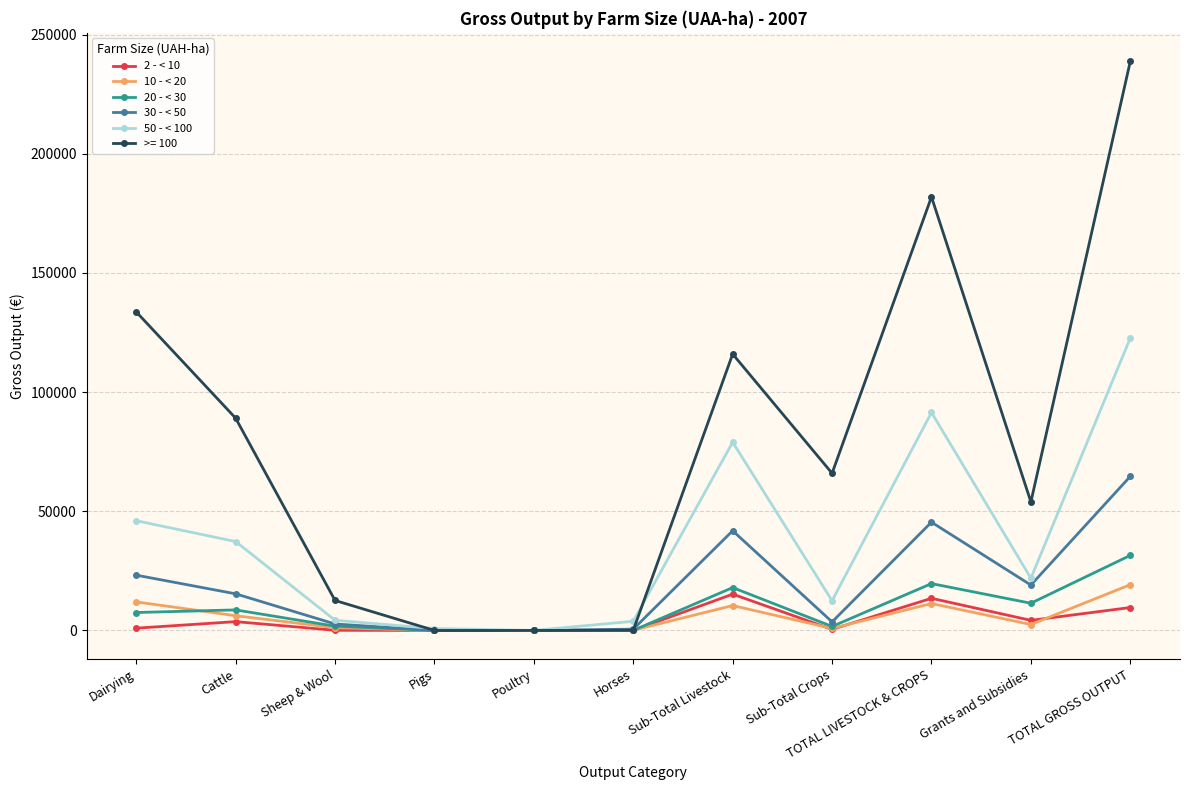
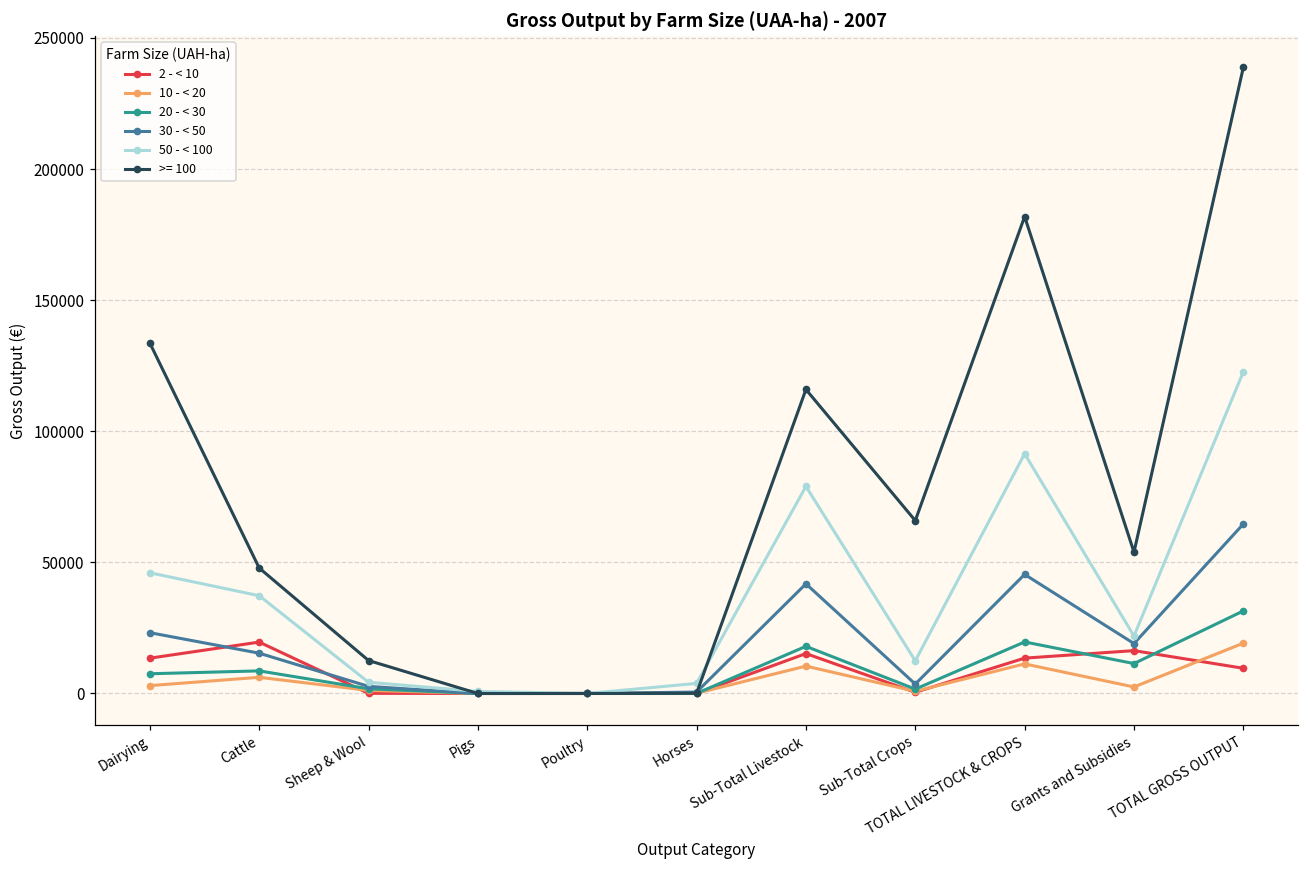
  {
    "2 - < 10": {
-     "Dairying": 1000,
-     "Cattle": 4000,
+     "Dairying": 13000,
+     "Cattle": 20000,
      "Sheep & Wool": 0,
      "Sub-Total Livestock": 15000,
      "TOTAL LIVESTOCK & CROPS": 13000,
-     "Grants and Subsidies": 4000,
+     "Grants and Subsidies": 16000,
      "TOTAL GROSS OUTPUT": 10000
    },
    "10 - < 20": {
-     "Dairying": 12000,
+     "Dairying": 3000,
      "Cattle": 6000,
      "Sub-Total Livestock": 10000,
      "TOTAL LIVESTOCK & CROPS": 11000,
      "Grants and Subsidies": 2000,
      "TOTAL GROSS OUTPUT": 19000
    },
    "50 - < 100": {
      "Dairying": 46000,
      "Cattle": 37000,
      "Sheep & Wool": 4000,
      "Horses": 4000,
      "Sub-Total Livestock": 79000,
      "Sub-Total Crops": 12000,
      "TOTAL LIVESTOCK & CROPS": 91000,
      "Grants and Subsidies": 22000,
      "TOTAL GROSS OUTPUT": 123000
    },
    ">= 100": {
      "Dairying": 134000,
-     "Cattle": 89000,
+     "Cattle": 48000,
      "Sheep & Wool": 13000,
      "Sub-Total Livestock": 116000,
      "Sub-Total Crops": 66000,
      "TOTAL LIVESTOCK & CROPS": 182000,
      "Grants and Subsidies": 54000,
      "TOTAL GROSS OUTPUT": 239000
    }
  }
